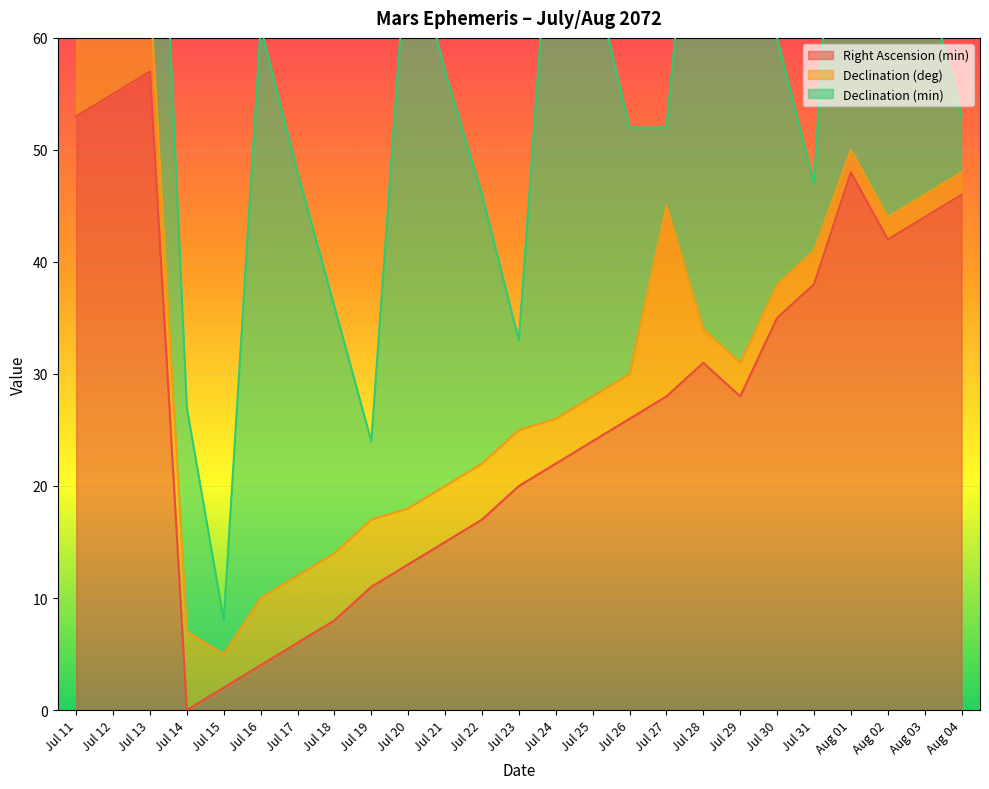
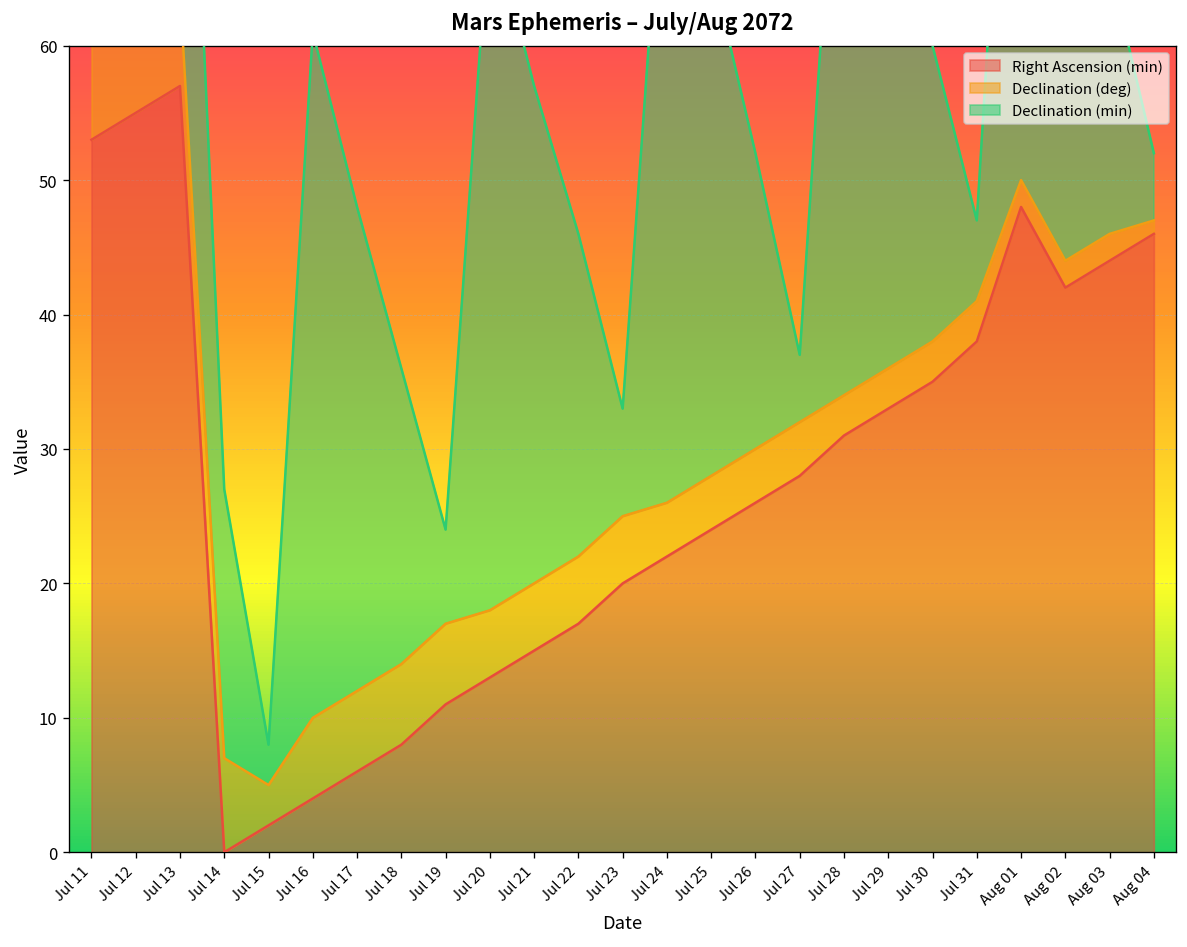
  {
    "Right Ascension (min)": {
      "Jul 11": 53,
      "Jul 12": 55,
      "Jul 13": 57,
      "Jul 14": 0,
      "Jul 15": 2,
      "Jul 16": 4,
      "Jul 17": 6,
      "Jul 18": 8,
      "Jul 19": 11,
      "Jul 20": 13,
      "Jul 21": 15,
      "Jul 22": 17,
      "Jul 23": 20,
      "Jul 24": 22,
      "Jul 25": 24,
      "Jul 26": 26,
      "Jul 27": 28,
      "Jul 28": 31,
-     "Jul 29": 28,
+     "Jul 29": 33,
      "Jul 30": 35,
      "Jul 31": 38,
      "Aug 01": 48,
      "Aug 02": 42,
      "Aug 03": 44,
      "Aug 04": 46
    },
    "Declination (deg)": {
      "Jul 14": 7,
      "Jul 15": 3,
      "Jul 16": 6,
      "Jul 17": 6,
      "Jul 18": 6,
      "Jul 19": 6,
      "Jul 20": 5,
      "Jul 21": 5,
      "Jul 22": 5,
      "Jul 23": 5,
      "Jul 24": 4,
      "Jul 25": 4,
      "Jul 26": 4,
-     "Jul 27": 17,
+     "Jul 27": 4,
      "Jul 28": 3,
      "Jul 29": 3,
      "Jul 30": 3,
      "Jul 31": 3,
      "Aug 01": 2,
      "Aug 02": 2,
      "Aug 03": 2,
-     "Aug 04": 2
+     "Aug 04": 1
    },
    "Declination (min)": {
      "Jul 14": 20,
      "Jul 15": 3,
      "Jul 17": 36,
      "Jul 18": 22,
      "Jul 19": 7,
      "Jul 21": 37,
      "Jul 22": 24,
      "Jul 23": 8,
      "Jul 26": 22,
-     "Jul 27": 7,
+     "Jul 27": 5,
      "Jul 30": 22,
      "Jul 31": 6,
      "Aug 04": 5
    }
  }
